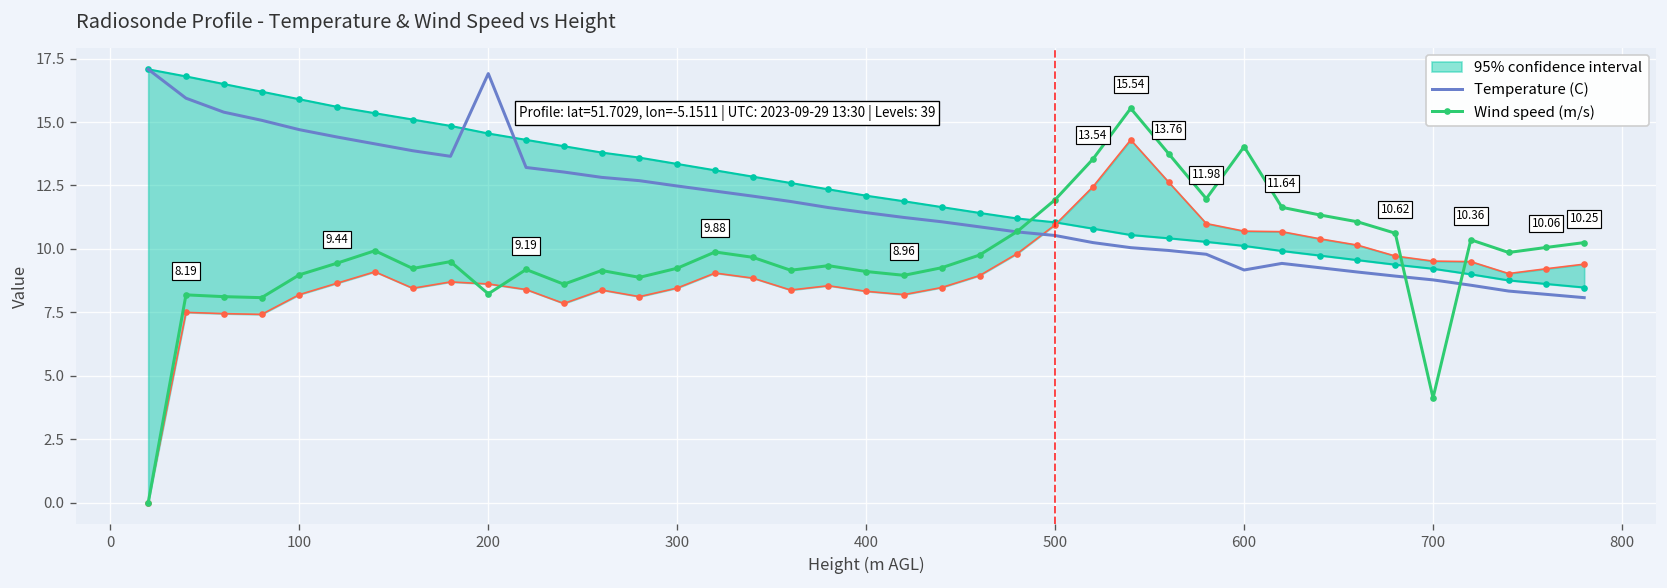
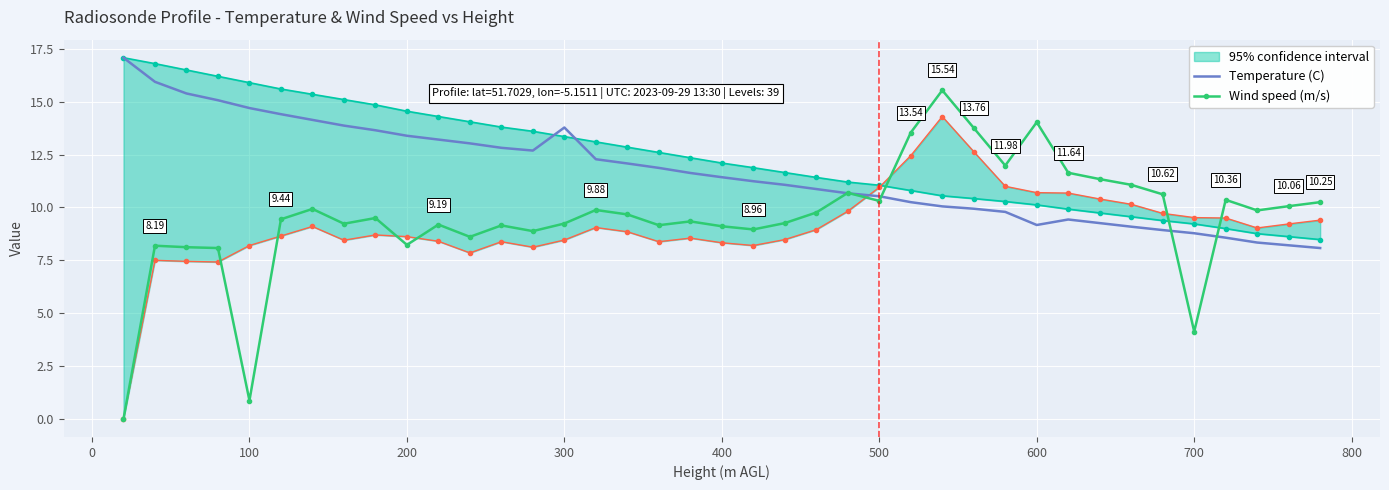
  {
    "Temperature (C)": {
      "100": 14.7,
-     "200": 16.9,
-     "300": 12.5,
+     "200": 13.4,
+     "300": 13.8,
      "400": 11.4,
      "500": 10.5,
      "600": 9.2,
      "700": 8.8
    },
    "Wind speed (m/s)": {
-     "100": 9.0,
+     "100": 0.9,
      "200": 8.2,
      "300": 9.2,
      "400": 9.1,
-     "500": 11.9,
+     "500": 10.3,
      "600": 14.0,
      "700": 4.1
    }
  }
